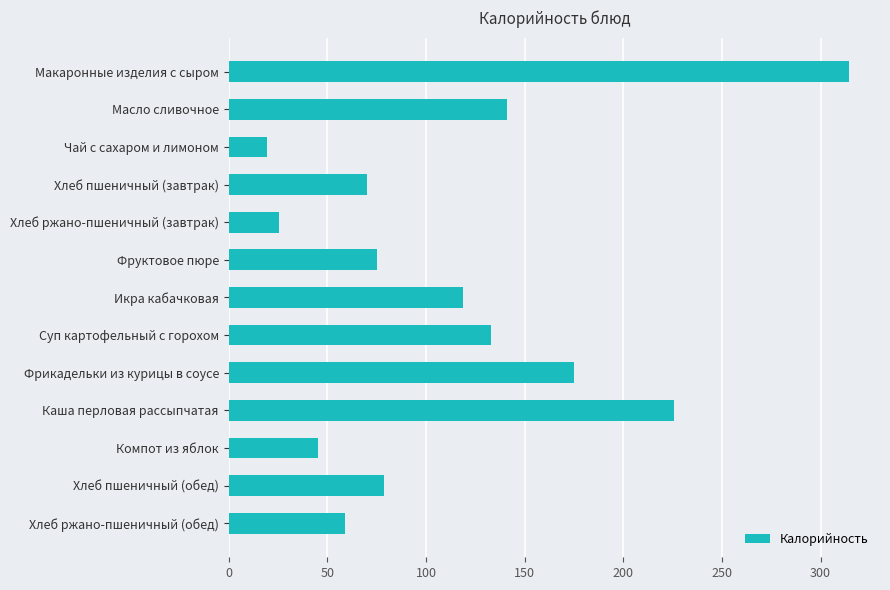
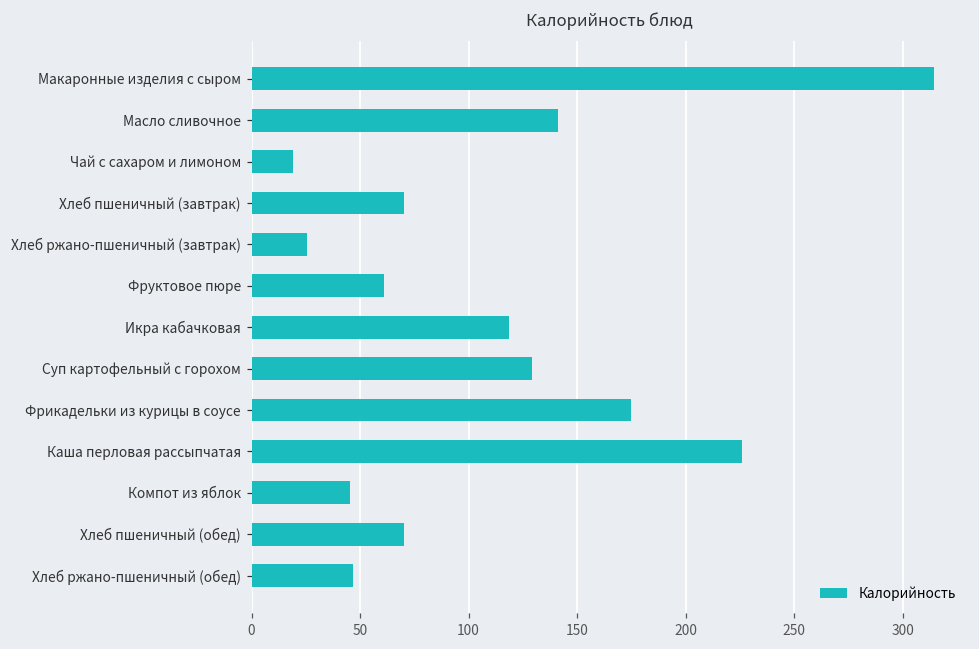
  {
    "Макаронные изделия с сыром": 314,
    "Масло сливочное": 141,
    "Чай с сахаром и лимоном": 19,
    "Хлеб пшеничный (завтрак)": 70,
    "Хлеб ржано-пшеничный (завтрак)": 26,
-   "Фруктовое пюре": 75,
+   "Фруктовое пюре": 61,
    "Икра кабачковая": 119,
-   "Суп картофельный с горохом": 133,
+   "Суп картофельный с горохом": 129,
    "Фрикадельки из курицы в соусе": 175,
    "Каша перловая рассыпчатая": 226,
    "Компот из яблок": 45,
-   "Хлеб пшеничный (обед)": 79,
-   "Хлеб ржано-пшеничный (обед)": 59
+   "Хлеб пшеничный (обед)": 70,
+   "Хлеб ржано-пшеничный (обед)": 47
  }
